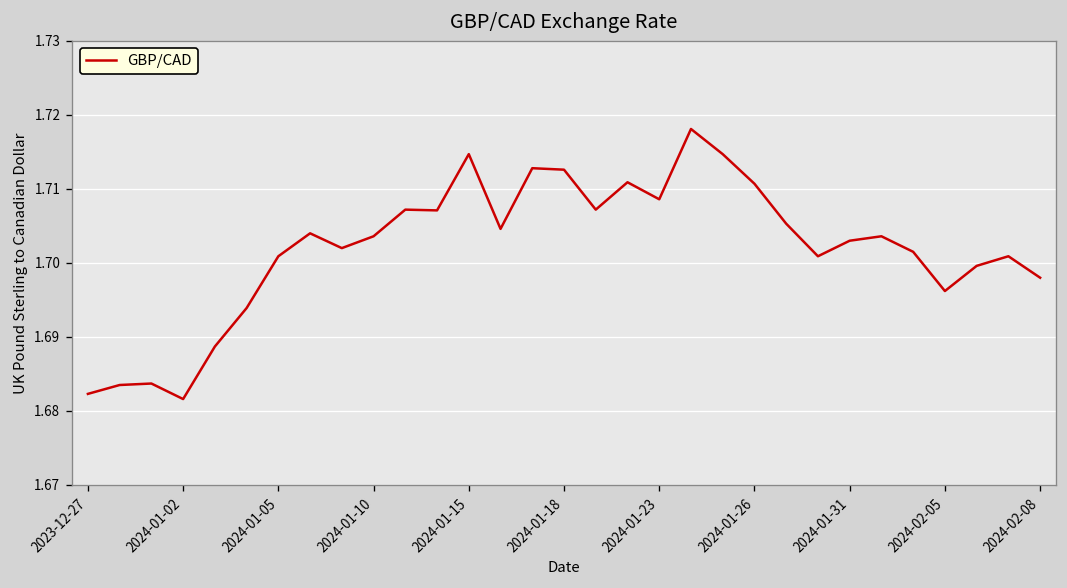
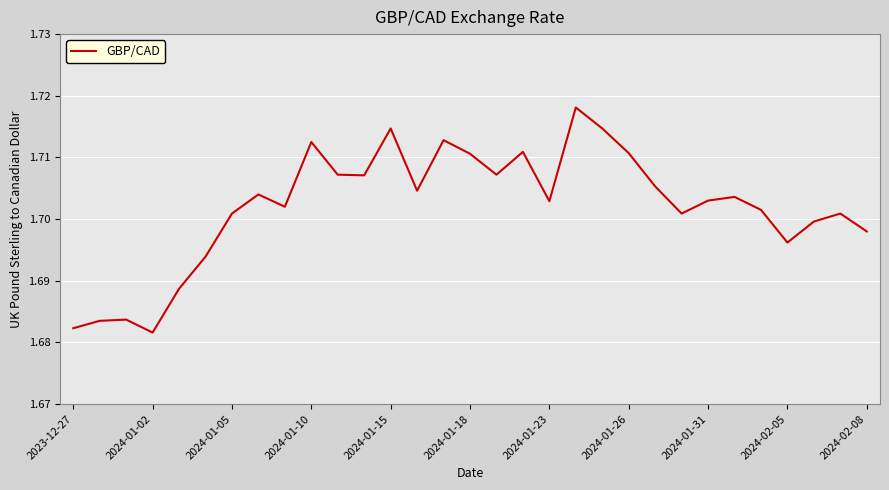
  {
    "2023-12-27": 1.682,
    "2024-01-02": 1.682,
    "2024-01-05": 1.701,
-   "2024-01-10": 1.704,
+   "2024-01-10": 1.713,
    "2024-01-15": 1.715,
-   "2024-01-18": 1.713,
-   "2024-01-23": 1.709,
+   "2024-01-18": 1.711,
+   "2024-01-23": 1.703,
    "2024-01-26": 1.711,
    "2024-01-31": 1.703,
    "2024-02-05": 1.696,
    "2024-02-08": 1.698
  }
